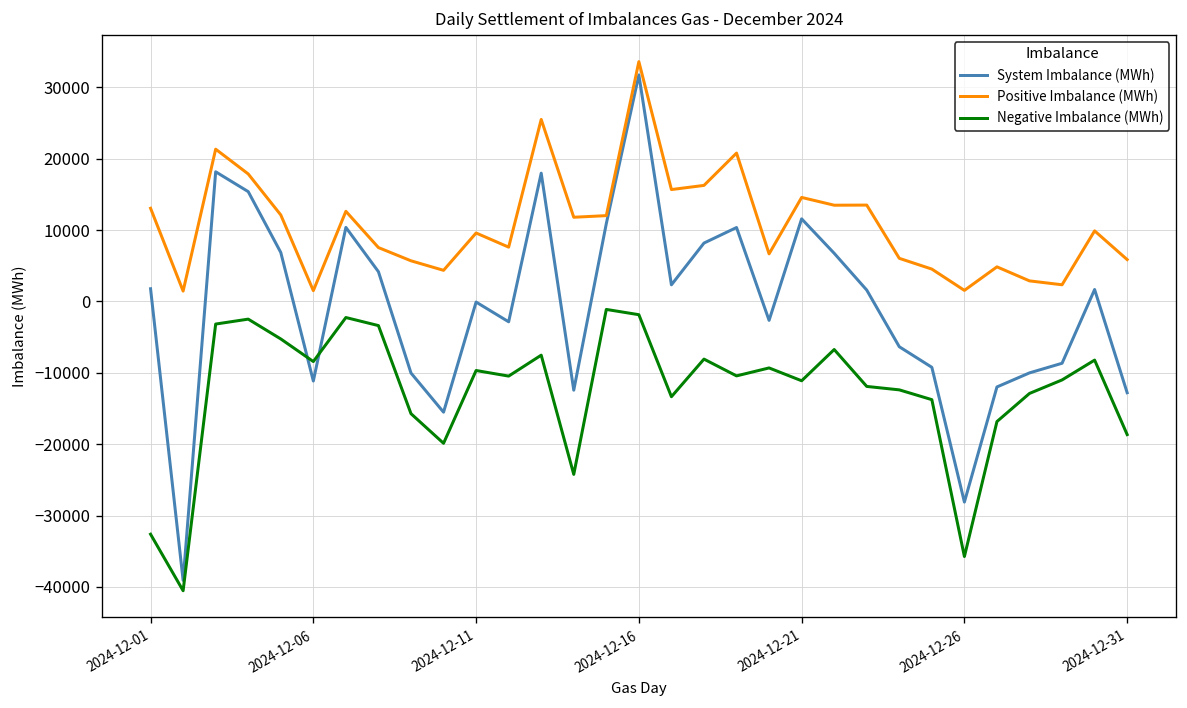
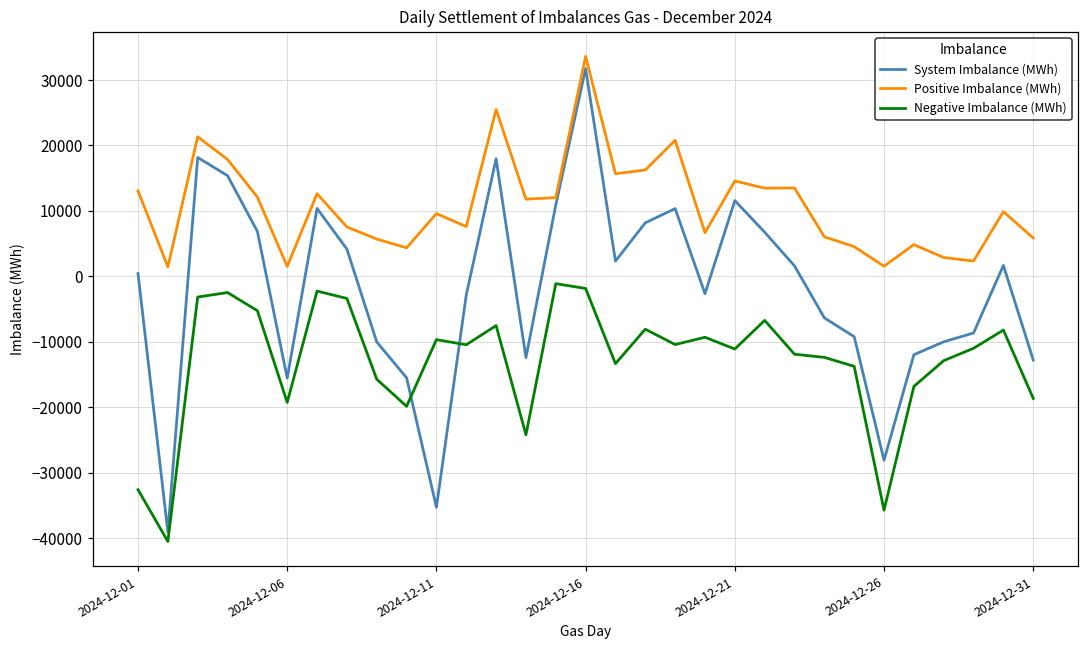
  {
    "System Imbalance (MWh)": {
-     "2024-12-01": 2000,
-     "2024-12-06": -11000,
-     "2024-12-11": 0,
+     "2024-12-01": 0,
+     "2024-12-06": -16000,
+     "2024-12-11": -35000,
      "2024-12-16": 32000,
      "2024-12-21": 12000,
      "2024-12-26": -28000,
      "2024-12-31": -13000
    },
    "Positive Imbalance (MWh)": {
      "2024-12-01": 13000,
      "2024-12-06": 2000,
      "2024-12-11": 10000,
      "2024-12-16": 34000,
      "2024-12-21": 15000,
      "2024-12-26": 2000,
      "2024-12-31": 6000
    },
    "Negative Imbalance (MWh)": {
      "2024-12-01": -33000,
-     "2024-12-06": -8000,
+     "2024-12-06": -19000,
      "2024-12-11": -10000,
      "2024-12-16": -2000,
      "2024-12-21": -11000,
      "2024-12-26": -36000,
      "2024-12-31": -19000
    }
  }
